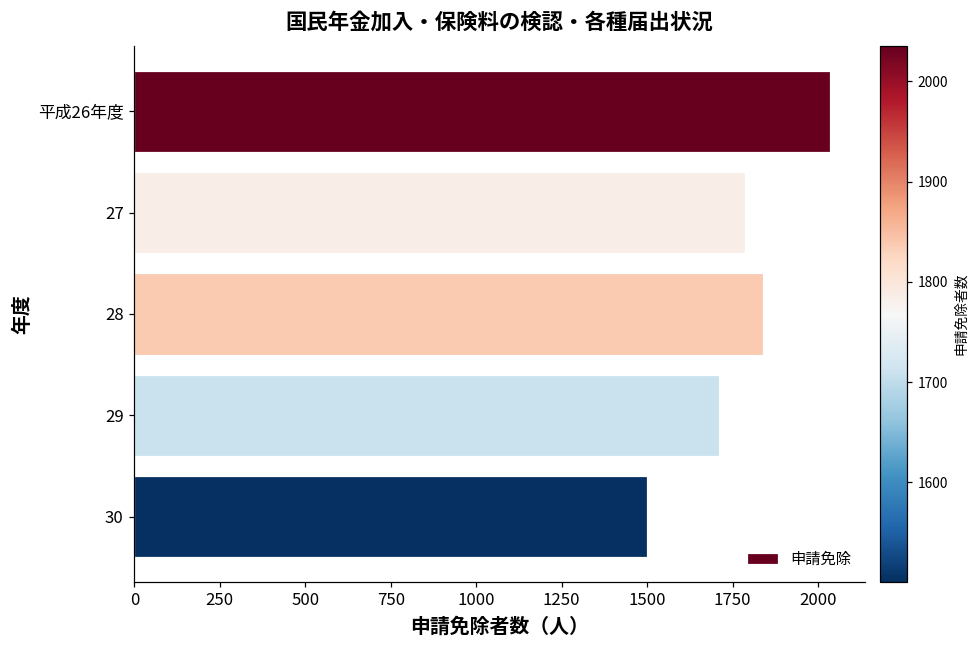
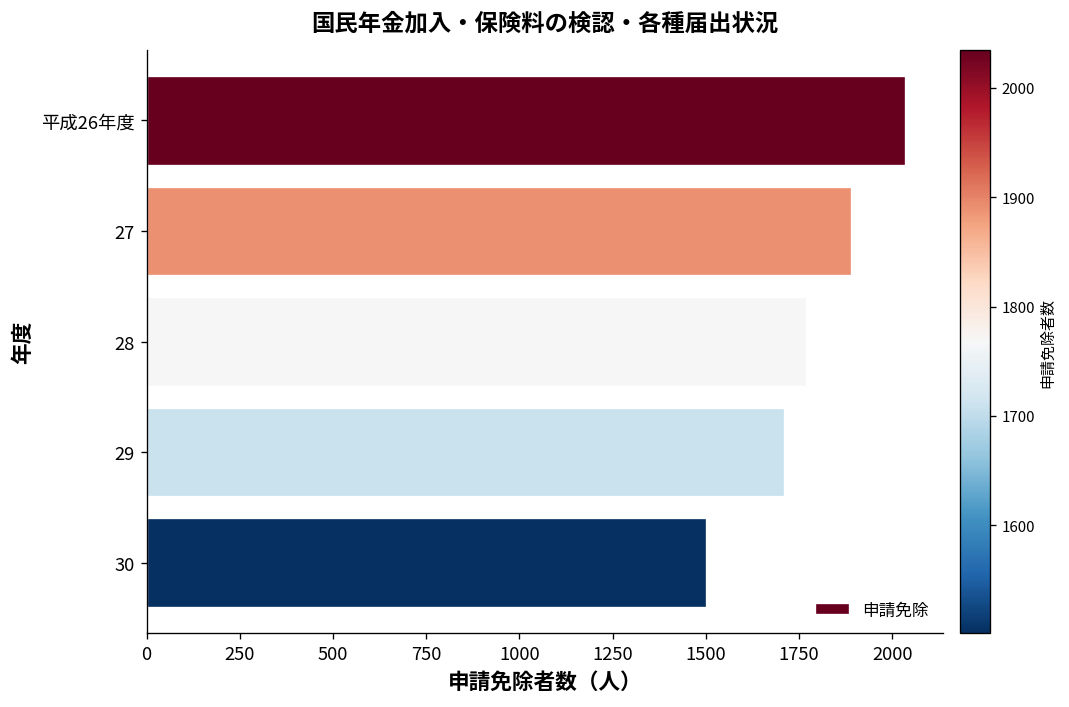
  {
    "平成26年度": 2040,
-   "27": 1790,
-   "28": 1840,
+   "27": 1890,
+   "28": 1770,
    "29": 1710,
    "30": 1500
  }
